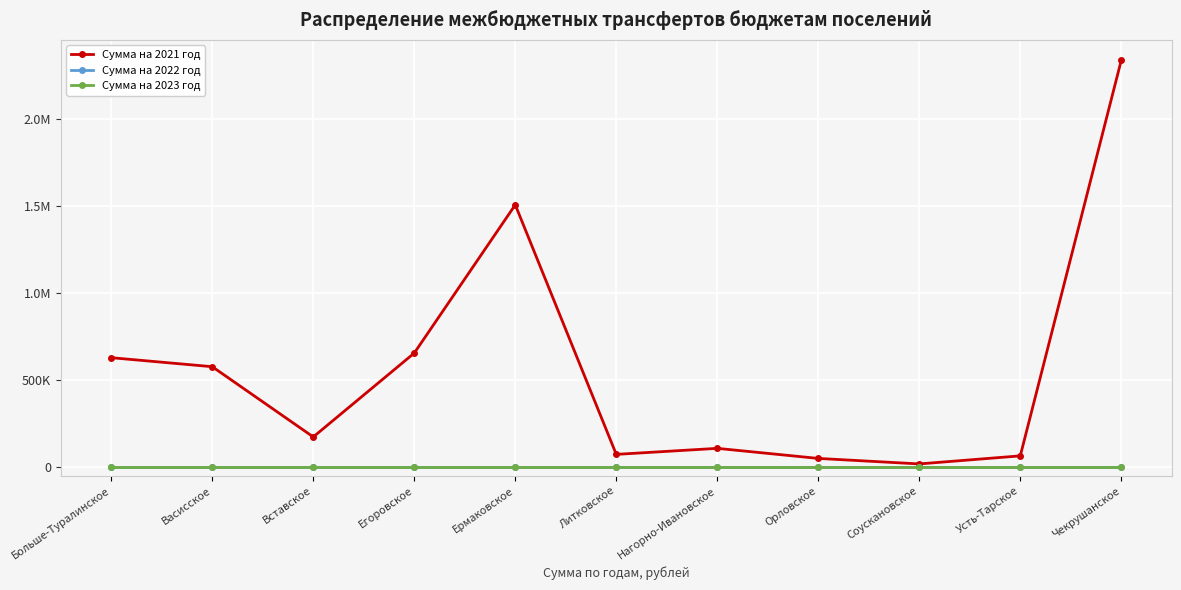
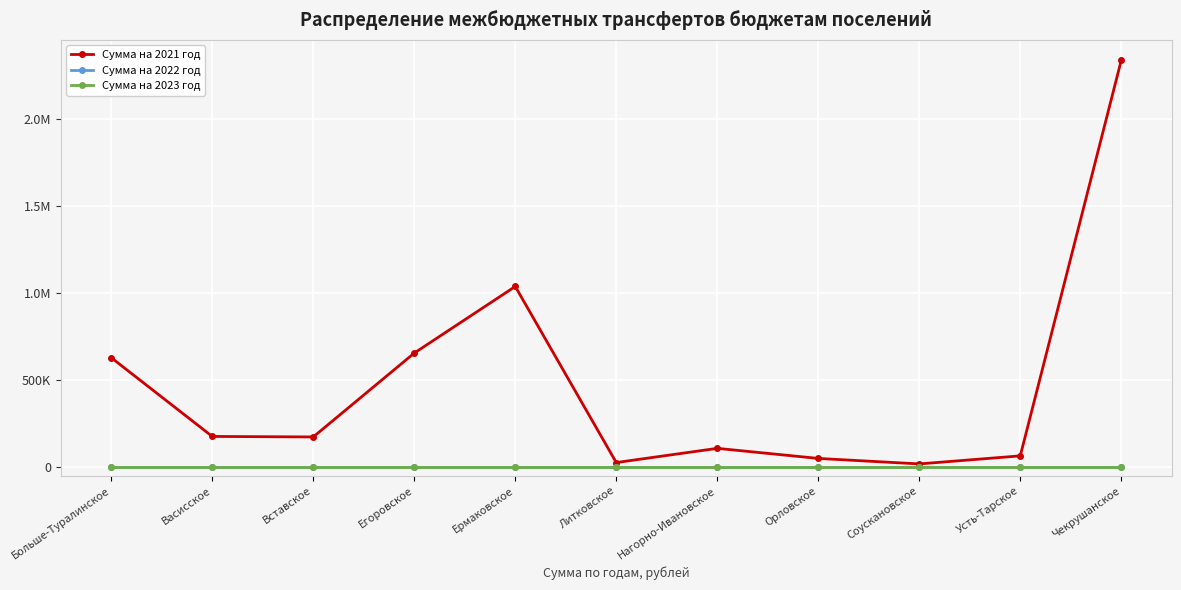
  {
    "Сумма на 2021 год": {
      "Больше-Туралинское": 630000,
-     "Васисское": 580000,
+     "Васисское": 180000,
      "Вставское": 170000,
      "Егоровское": 660000,
-     "Ермаковское": 1510000,
-     "Литковское": 70000,
+     "Ермаковское": 1040000,
+     "Литковское": 30000,
      "Нагорно-Ивановское": 110000,
      "Орловское": 50000,
      "Соускановское": 20000,
      "Усть-Тарское": 70000,
      "Чекрушанское": 2340000
    },
    "Сумма на 2023 год": {
      "Больше-Туралинское": 0,
      "Васисское": 0,
      "Вставское": 0,
      "Егоровское": 0,
      "Ермаковское": 0,
      "Литковское": 0,
      "Нагорно-Ивановское": 0,
      "Орловское": 0,
      "Соускановское": 0,
      "Усть-Тарское": 0,
      "Чекрушанское": 0
    }
  }
